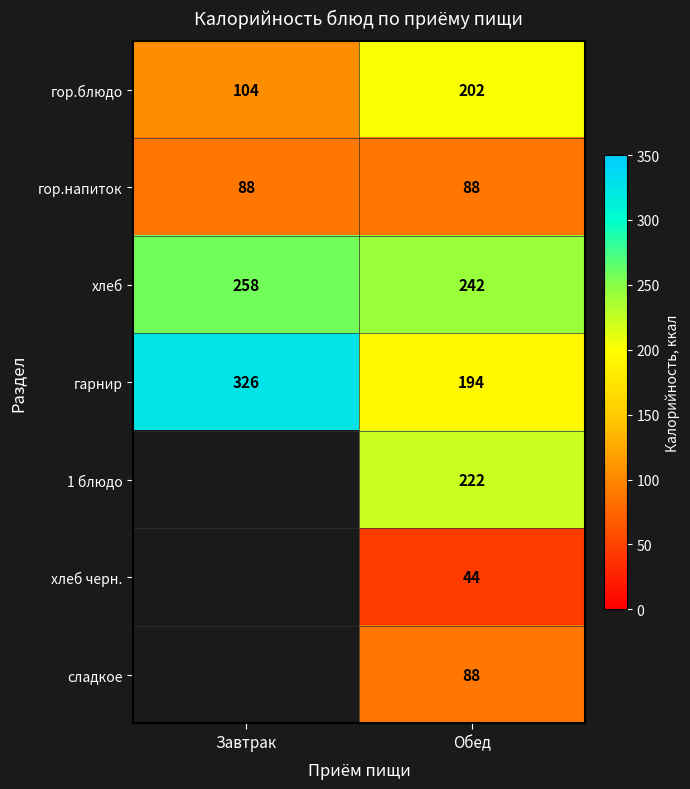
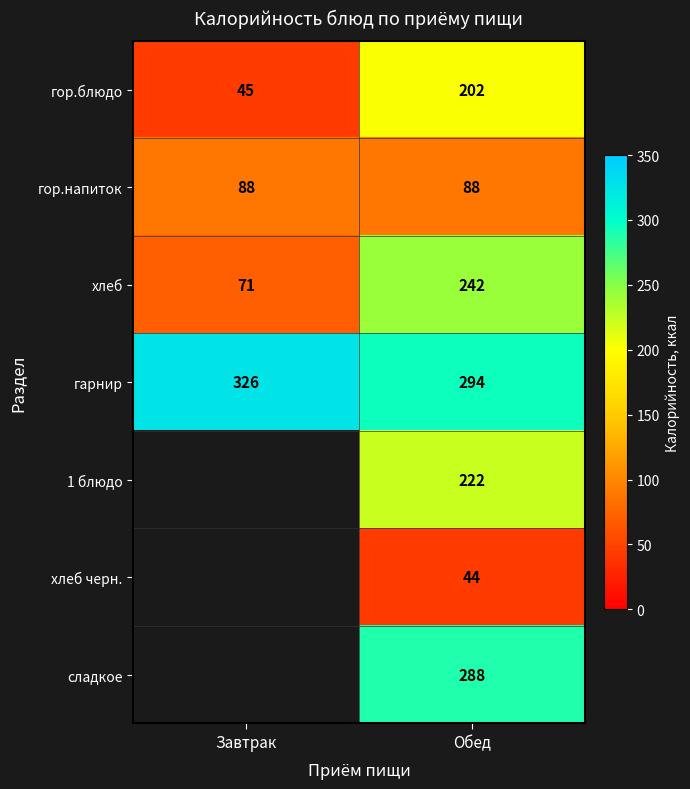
  {
    "гор.блюдо": {
-     "Завтрак": 104,
+     "Завтрак": 45,
      "Обед": 202
    },
    "гор.напиток": {
      "Завтрак": 88,
      "Обед": 88
    },
    "хлеб": {
-     "Завтрак": 258,
+     "Завтрак": 71,
      "Обед": 242
    },
    "гарнир": {
      "Завтрак": 326,
-     "Обед": 194
+     "Обед": 294
    },
    "1 блюдо": {
      "Обед": 222
    },
    "хлеб черн.": {
      "Обед": 44
    },
    "сладкое": {
-     "Обед": 88
+     "Обед": 288
    }
  }
